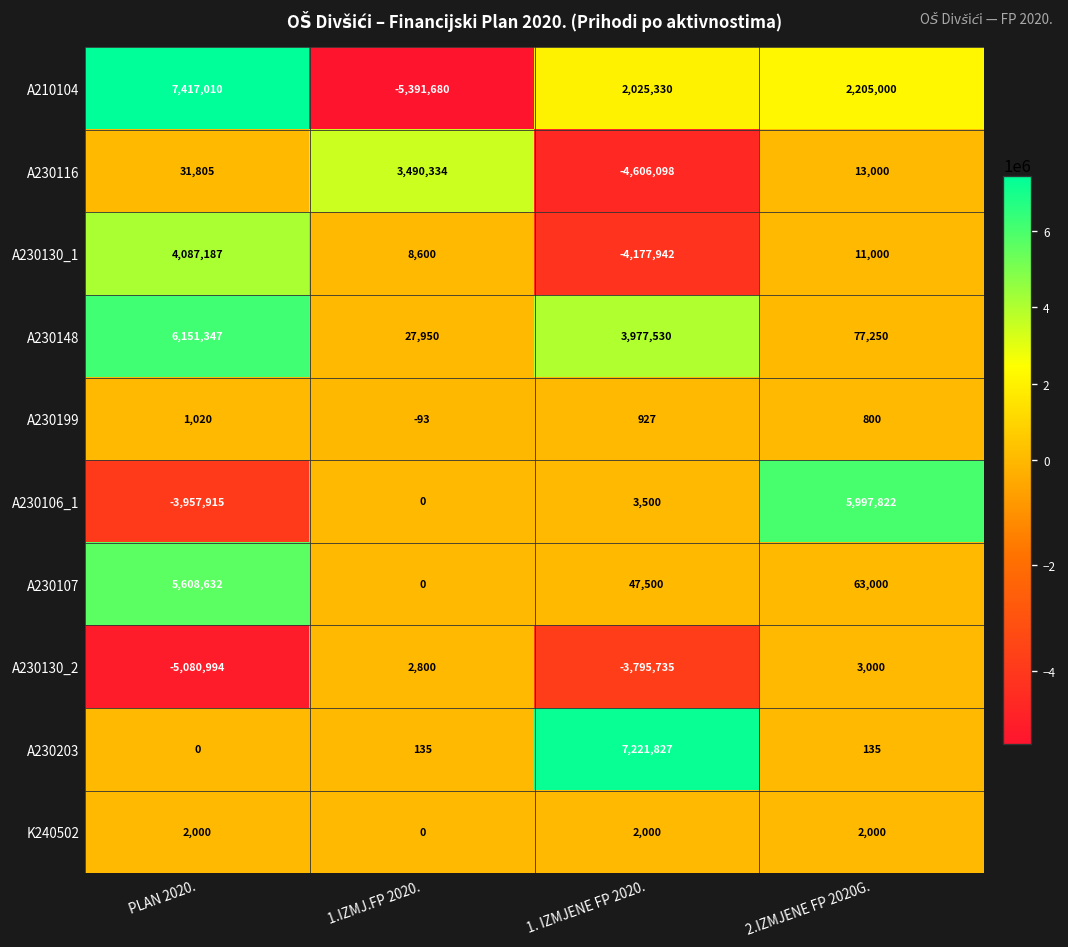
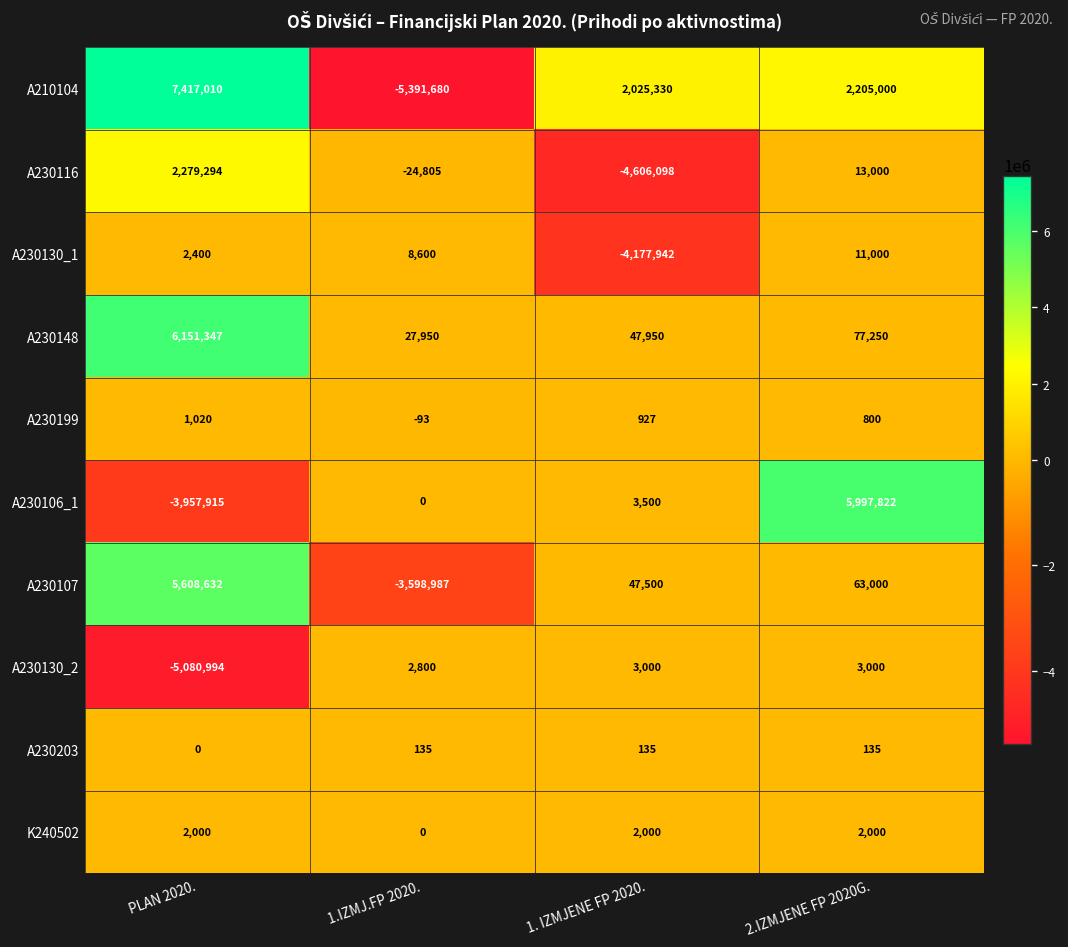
  {
    "A210104": {
      "PLAN 2020.": "7,417,010",
      "1.IZMJ.FP 2020.": "-5,391,680",
      "1. IZMJENE FP 2020.": "2,025,330",
      "2.IZMJENE FP 2020G.": "2,205,000"
    },
    "A230116": {
-     "PLAN 2020.": "31,805",
-     "1.IZMJ.FP 2020.": "3,490,334",
+     "PLAN 2020.": "2,279,294",
+     "1.IZMJ.FP 2020.": "-24,805",
      "1. IZMJENE FP 2020.": "-4,606,098",
      "2.IZMJENE FP 2020G.": "13,000"
    },
    "A230130_1": {
-     "PLAN 2020.": "4,087,187",
+     "PLAN 2020.": "2,400",
      "1.IZMJ.FP 2020.": "8,600",
      "1. IZMJENE FP 2020.": "-4,177,942",
      "2.IZMJENE FP 2020G.": "11,000"
    },
    "A230148": {
      "PLAN 2020.": "6,151,347",
      "1.IZMJ.FP 2020.": "27,950",
-     "1. IZMJENE FP 2020.": "3,977,530",
+     "1. IZMJENE FP 2020.": "47,950",
      "2.IZMJENE FP 2020G.": "77,250"
    },
    "A230199": {
      "PLAN 2020.": "1,020",
      "1.IZMJ.FP 2020.": "-93",
      "1. IZMJENE FP 2020.": "927",
      "2.IZMJENE FP 2020G.": "800"
    },
    "A230106_1": {
      "PLAN 2020.": "-3,957,915",
      "1.IZMJ.FP 2020.": "0",
      "1. IZMJENE FP 2020.": "3,500",
      "2.IZMJENE FP 2020G.": "5,997,822"
    },
    "A230107": {
      "PLAN 2020.": "5,608,632",
-     "1.IZMJ.FP 2020.": "0",
+     "1.IZMJ.FP 2020.": "-3,598,987",
      "1. IZMJENE FP 2020.": "47,500",
      "2.IZMJENE FP 2020G.": "63,000"
    },
    "A230130_2": {
      "PLAN 2020.": "-5,080,994",
      "1.IZMJ.FP 2020.": "2,800",
-     "1. IZMJENE FP 2020.": "-3,795,735",
+     "1. IZMJENE FP 2020.": "3,000",
      "2.IZMJENE FP 2020G.": "3,000"
    },
    "A230203": {
      "PLAN 2020.": "0",
      "1.IZMJ.FP 2020.": "135",
-     "1. IZMJENE FP 2020.": "7,221,827",
+     "1. IZMJENE FP 2020.": "135",
      "2.IZMJENE FP 2020G.": "135"
    },
    "K240502": {
      "PLAN 2020.": "2,000",
      "1.IZMJ.FP 2020.": "0",
      "1. IZMJENE FP 2020.": "2,000",
      "2.IZMJENE FP 2020G.": "2,000"
    }
  }
